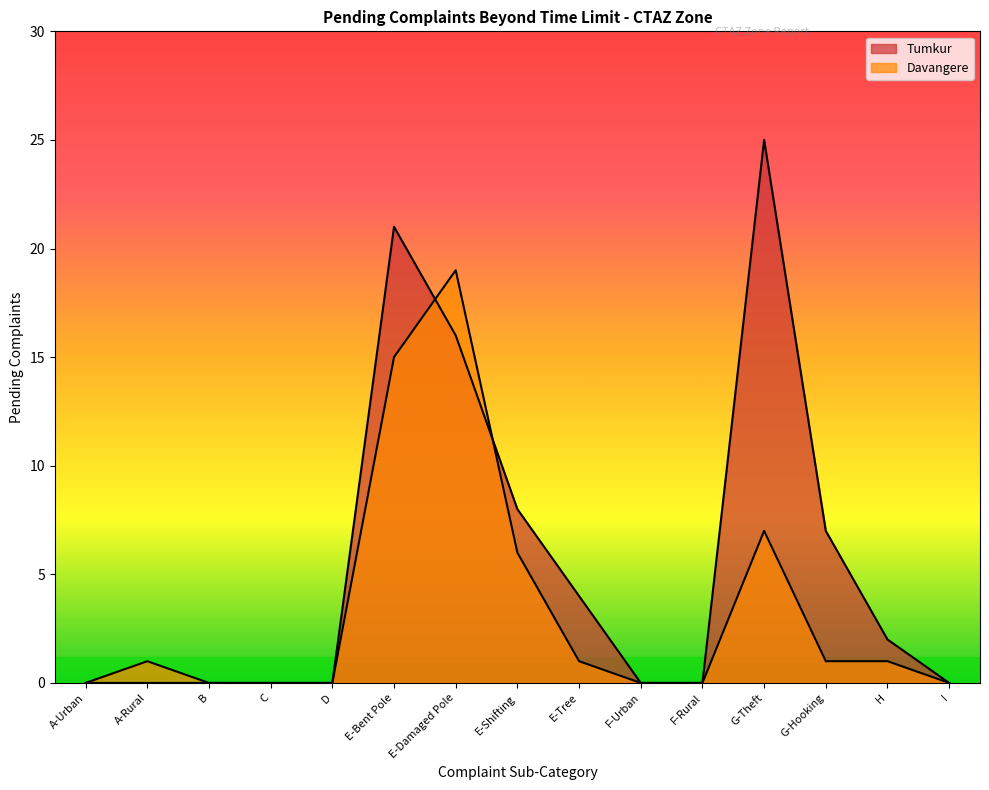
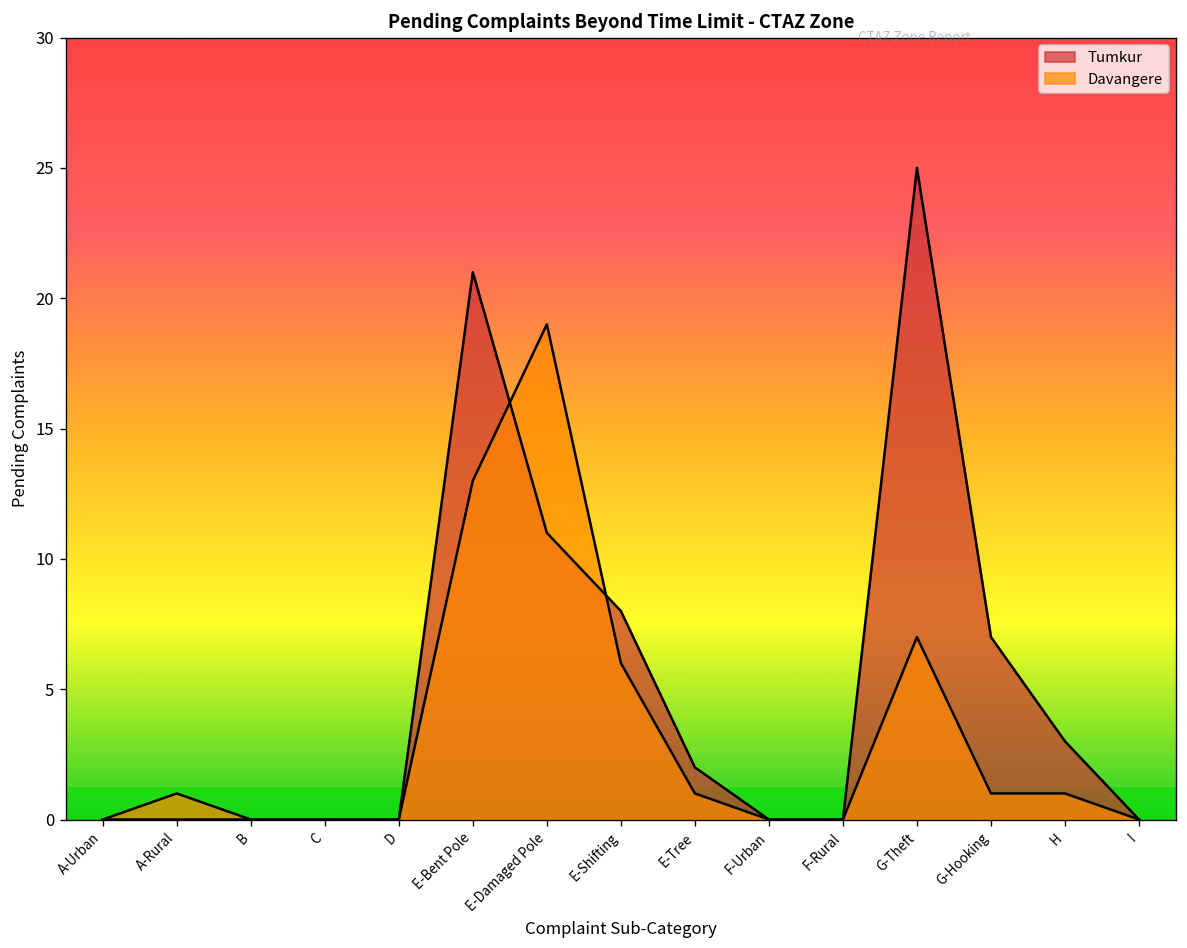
  {
    "Tumkur": {
      "E-Bent Pole": 21,
-     "E-Damaged Pole": 16,
+     "E-Damaged Pole": 11,
      "E-Shifting": 8,
-     "E-Tree": 4,
+     "E-Tree": 2,
      "G-Theft": 25,
      "G-Hooking": 7,
-     "H": 2
+     "H": 3
    },
    "Davangere": {
-     "E-Bent Pole": 15,
+     "E-Bent Pole": 13,
      "E-Damaged Pole": 19,
      "E-Shifting": 6,
      "G-Theft": 7
    }
  }
